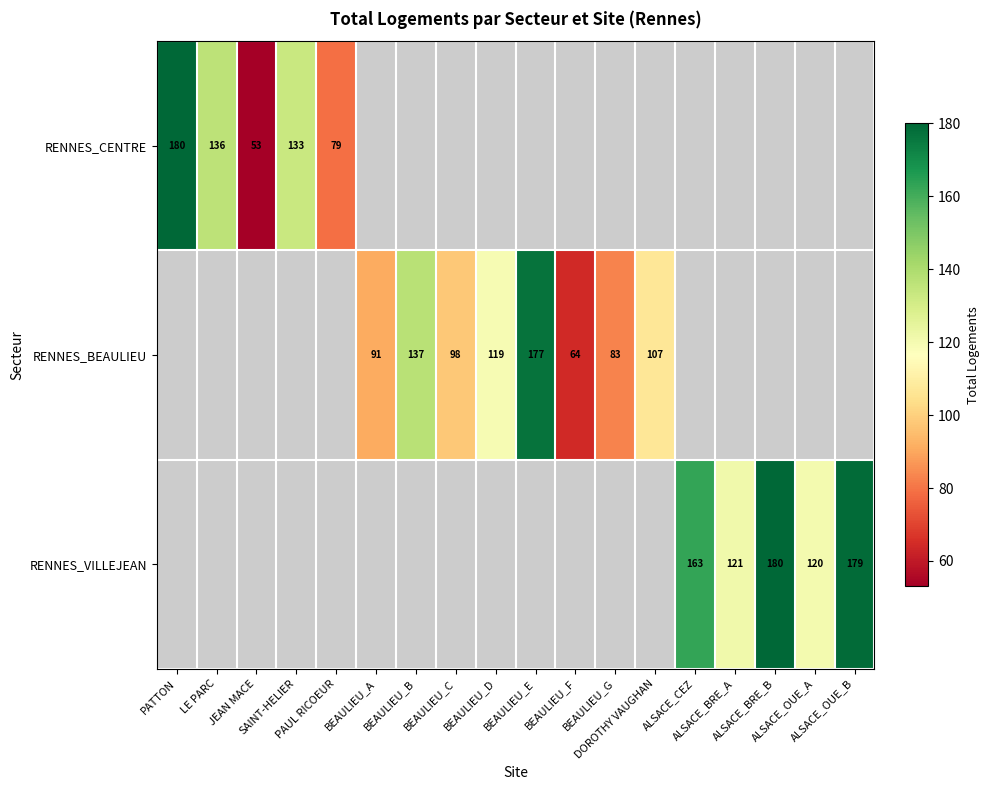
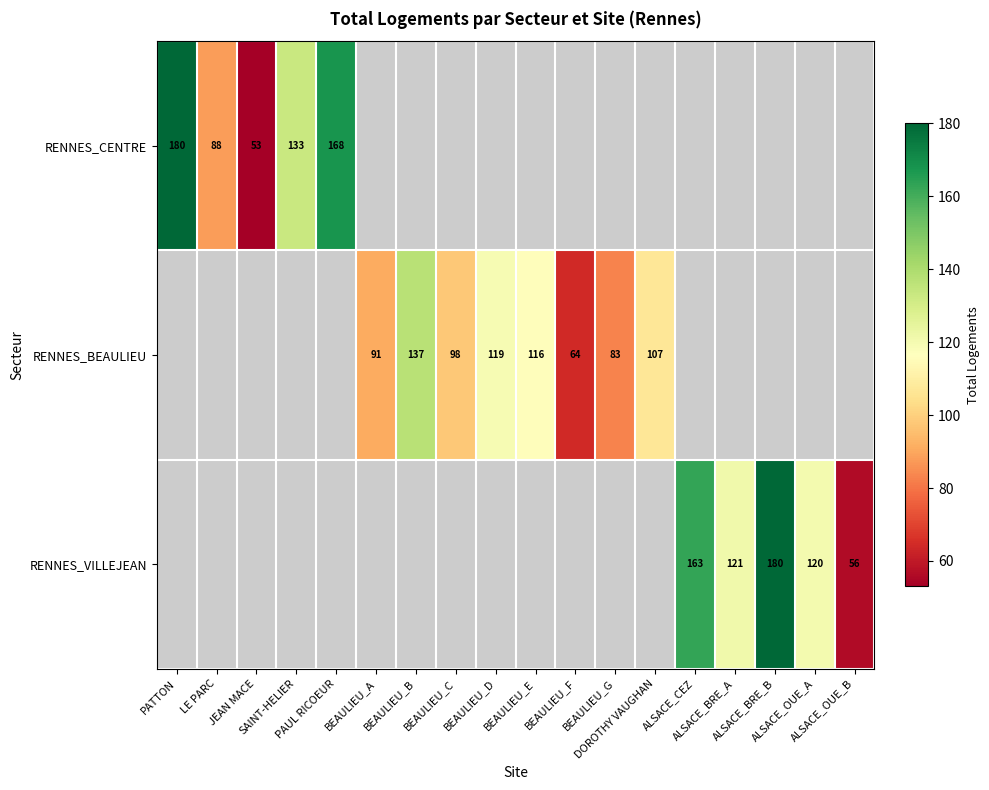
  {
    "RENNES_CENTRE": {
      "PATTON": 180,
-     "LE PARC": 136,
+     "LE PARC": 88,
      "JEAN MACE": 53,
      "SAINT-HELIER": 133,
-     "PAUL RICOEUR": 79
+     "PAUL RICOEUR": 168
    },
    "RENNES_BEAULIEU": {
      "BEAULIEU_A": 91,
      "BEAULIEU_B": 137,
      "BEAULIEU_C": 98,
      "BEAULIEU_D": 119,
-     "BEAULIEU_E": 177,
+     "BEAULIEU_E": 116,
      "BEAULIEU_F": 64,
      "BEAULIEU_G": 83,
      "DOROTHY VAUGHAN": 107
    },
    "RENNES_VILLEJEAN": {
      "ALSACE_CEZ": 163,
      "ALSACE_BRE_A": 121,
      "ALSACE_BRE_B": 180,
      "ALSACE_OUE_A": 120,
-     "ALSACE_OUE_B": 179
+     "ALSACE_OUE_B": 56
    }
  }
